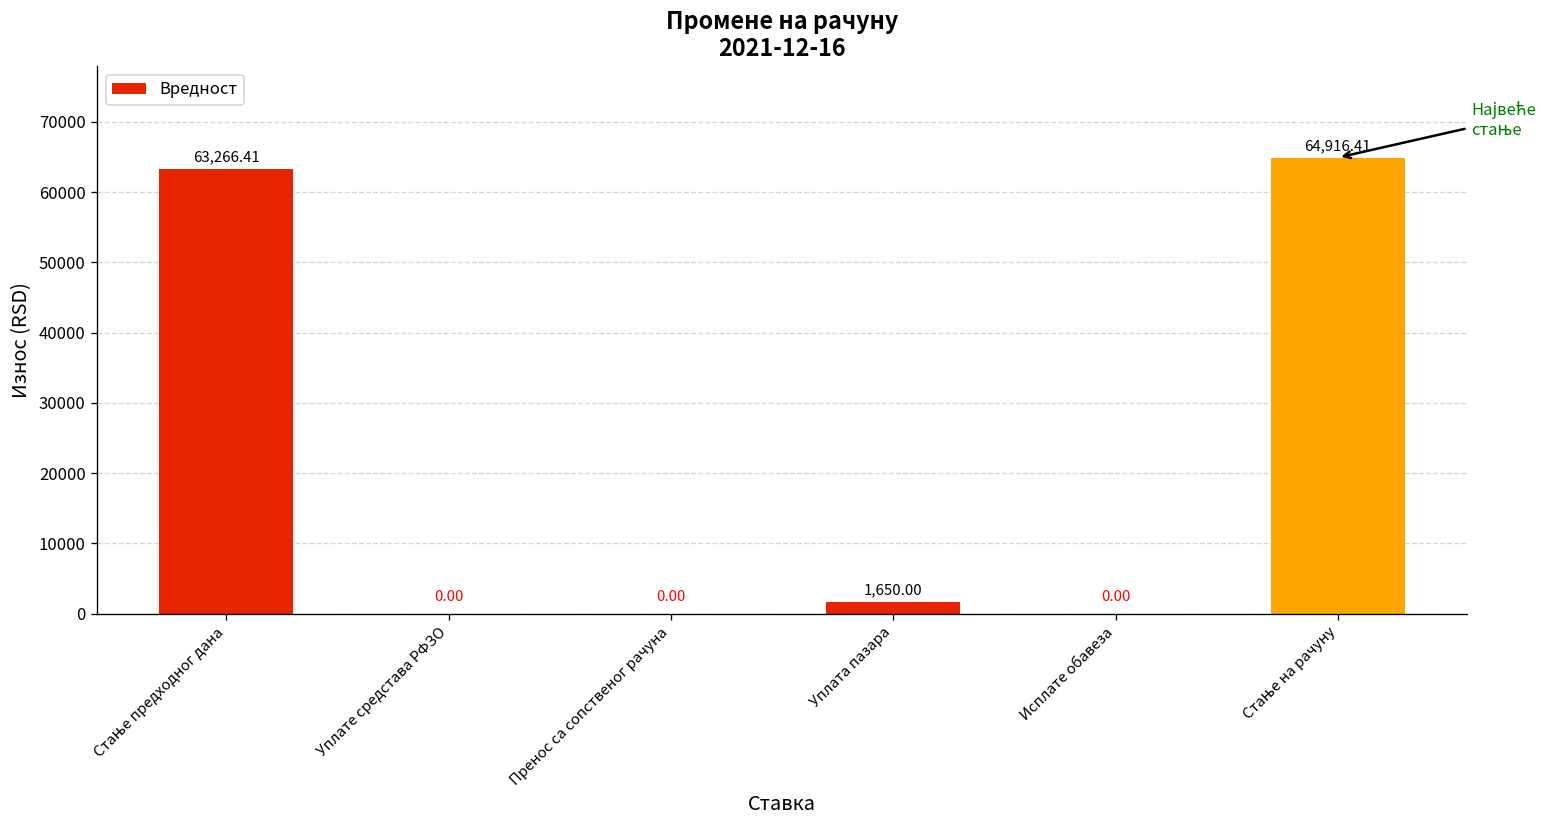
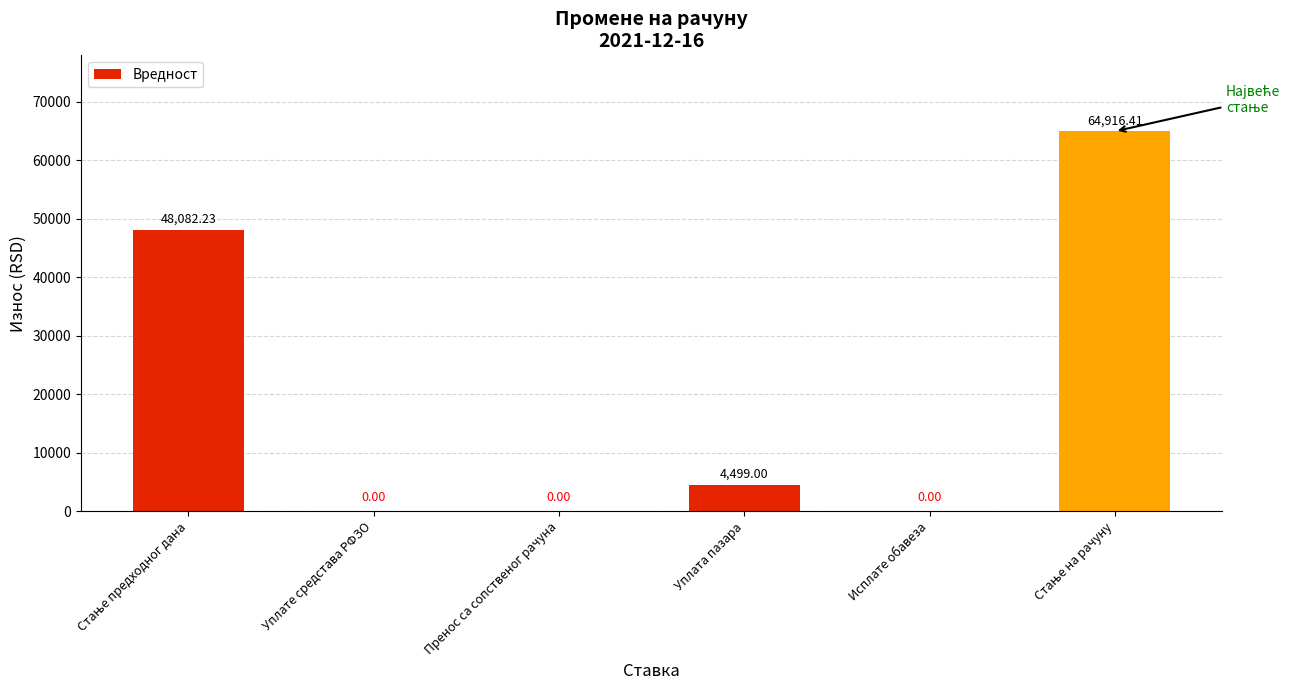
  {
-   "Стање предходног дана": "63,266.41",
+   "Стање предходног дана": "48,082.23",
    "Уплате средстава РФЗО": "0.00",
    "Пренос са сопственог рачуна": "0.00",
-   "Уплата пазара": "1,650.00",
+   "Уплата пазара": "4,499.00",
    "Исплате обавеза": "0.00"
  }
